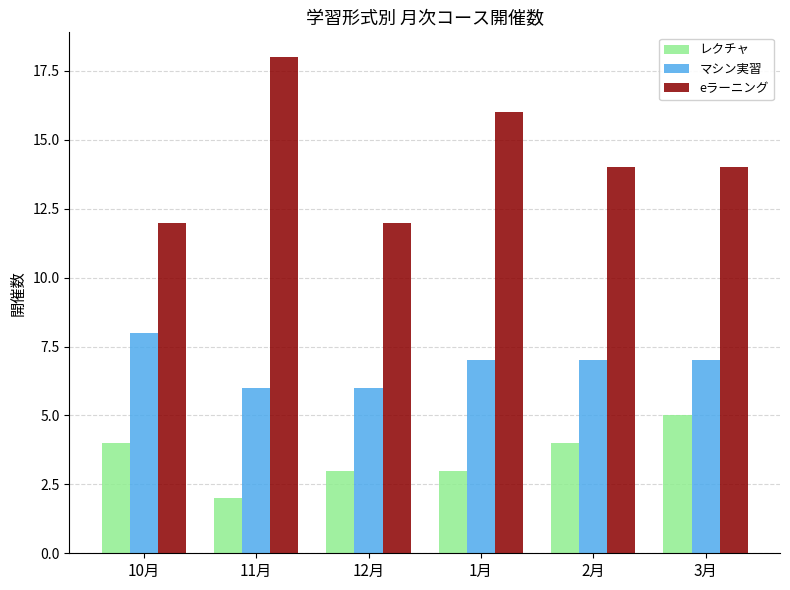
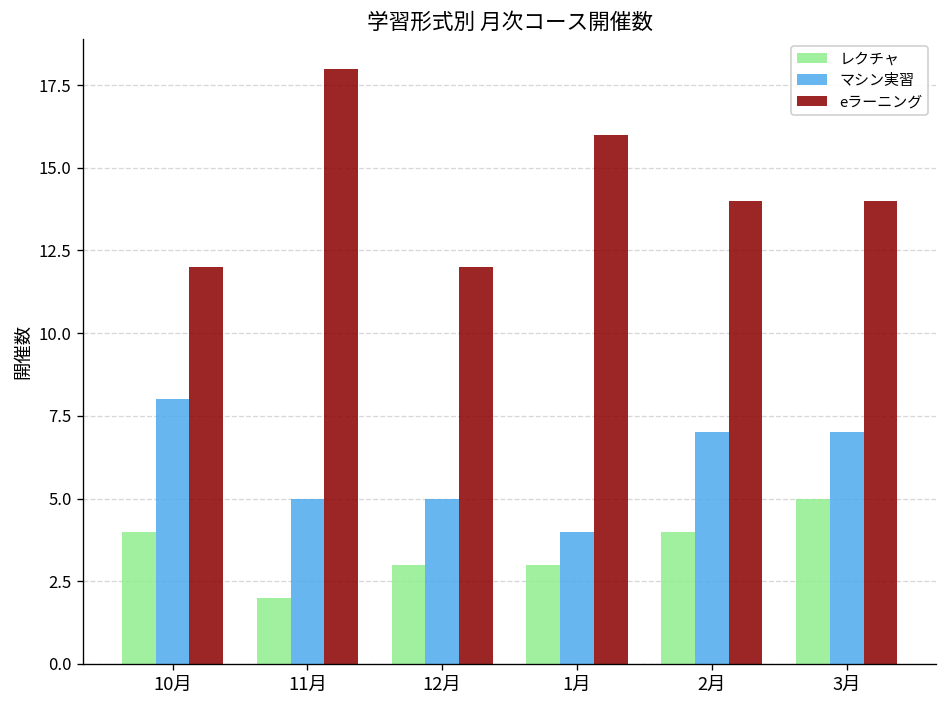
  {
    "レクチャ": {
      "10月": 4,
      "11月": 2,
      "12月": 3,
      "1月": 3,
      "2月": 4,
      "3月": 5
    },
    "マシン実習": {
      "10月": 8,
-     "11月": 6,
-     "12月": 6,
-     "1月": 7,
+     "11月": 5,
+     "12月": 5,
+     "1月": 4,
      "2月": 7,
      "3月": 7
    },
    "eラーニング": {
      "10月": 12,
      "11月": 18,
      "12月": 12,
      "1月": 16,
      "2月": 14,
      "3月": 14
    }
  }
